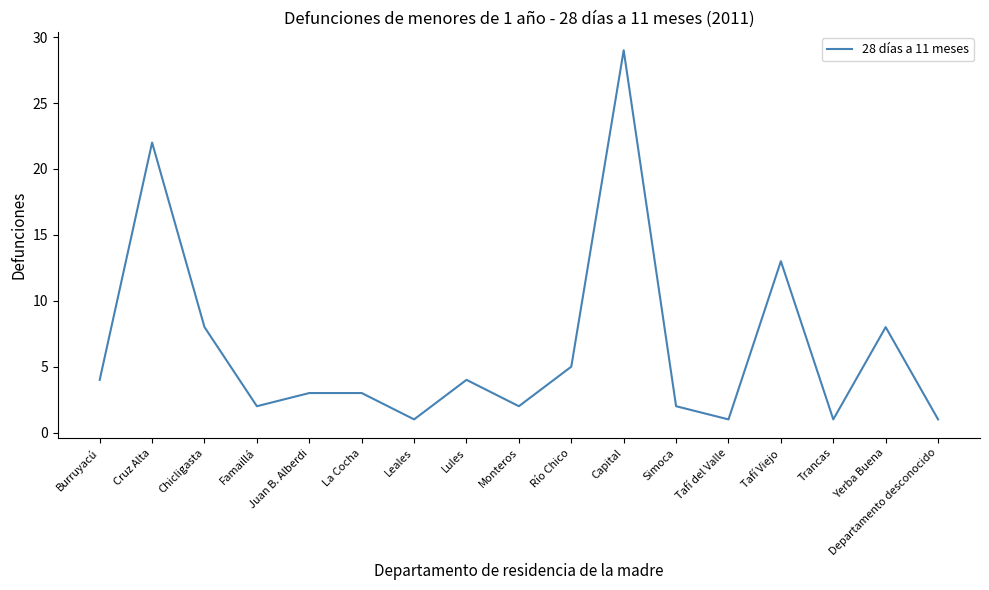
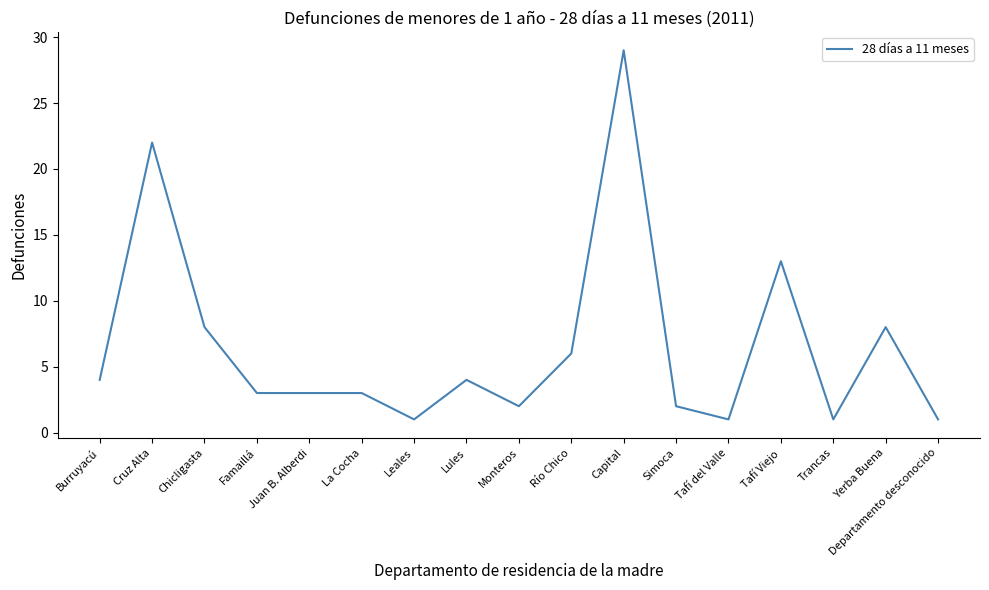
  {
    "Burruyacú": 4,
    "Cruz Alta": 22,
    "Chicligasta": 8,
-   "Famaillá": 2,
+   "Famaillá": 3,
    "Juan B. Alberdi": 3,
    "La Cocha": 3,
    "Leales": 1,
    "Lules": 4,
    "Monteros": 2,
-   "Río Chico": 5,
+   "Río Chico": 6,
    "Capital": 29,
    "Simoca": 2,
    "Tafí del Valle": 1,
    "Tafí Viejo": 13,
    "Trancas": 1,
    "Yerba Buena": 8,
    "Departamento desconocido": 1
  }
